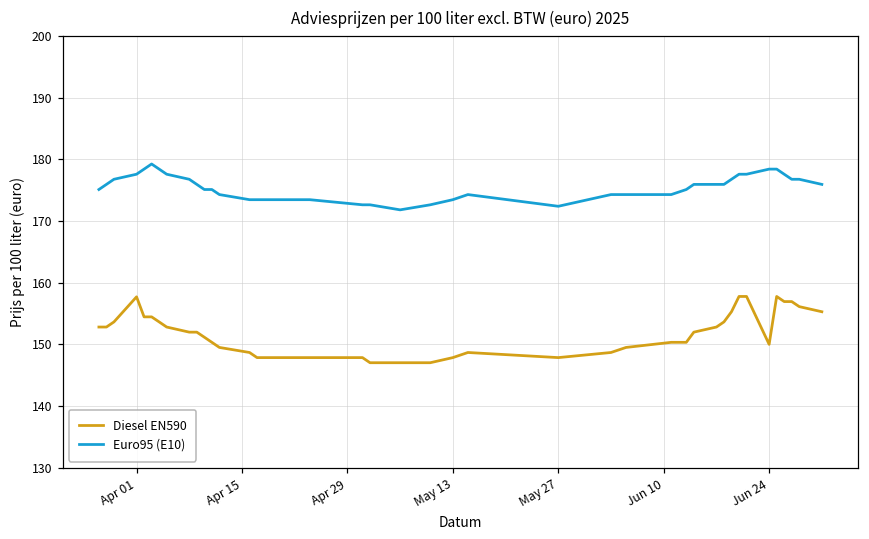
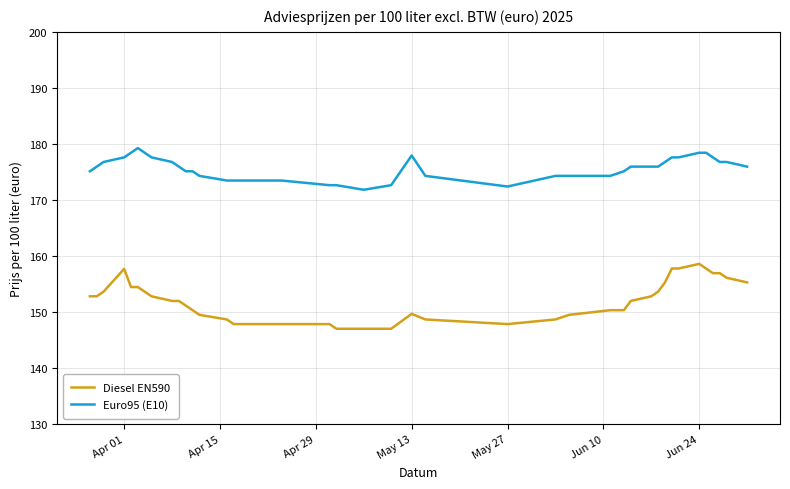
  {
    "Diesel EN590": {
      "Apr 01": 158,
-     "May 13": 148,
+     "May 13": 150,
      "May 27": 148,
-     "Jun 24": 150
+     "Jun 24": 159
    },
    "Euro95 (E10)": {
      "Apr 01": 178,
-     "May 13": 173,
+     "May 13": 178,
      "May 27": 172,
      "Jun 24": 178
    }
  }
